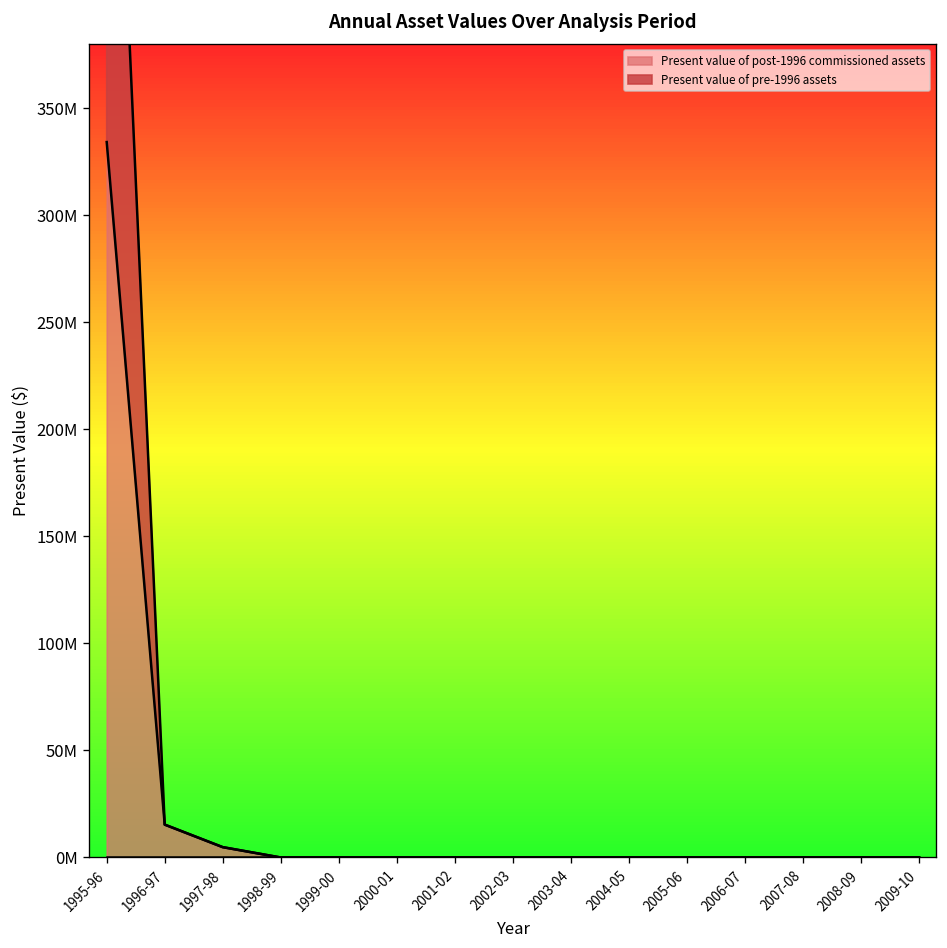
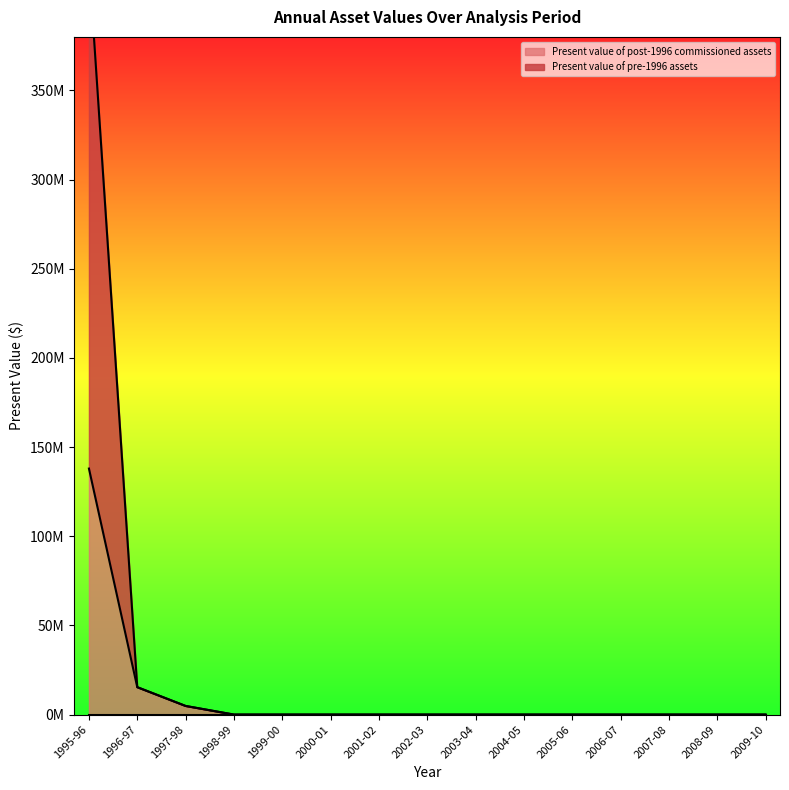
  {
    "Present value of post-1996 commissioned assets": {
-     "1995-96": 334000000
+     "1995-96": 138000000
    }
  }
